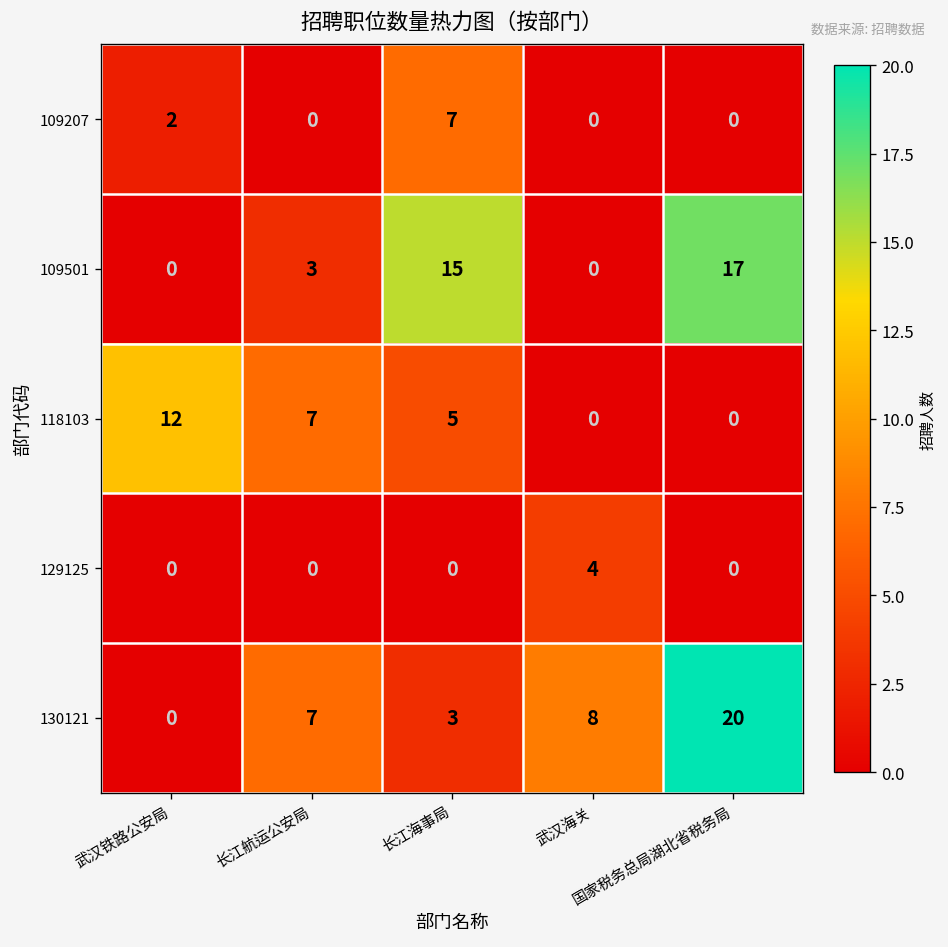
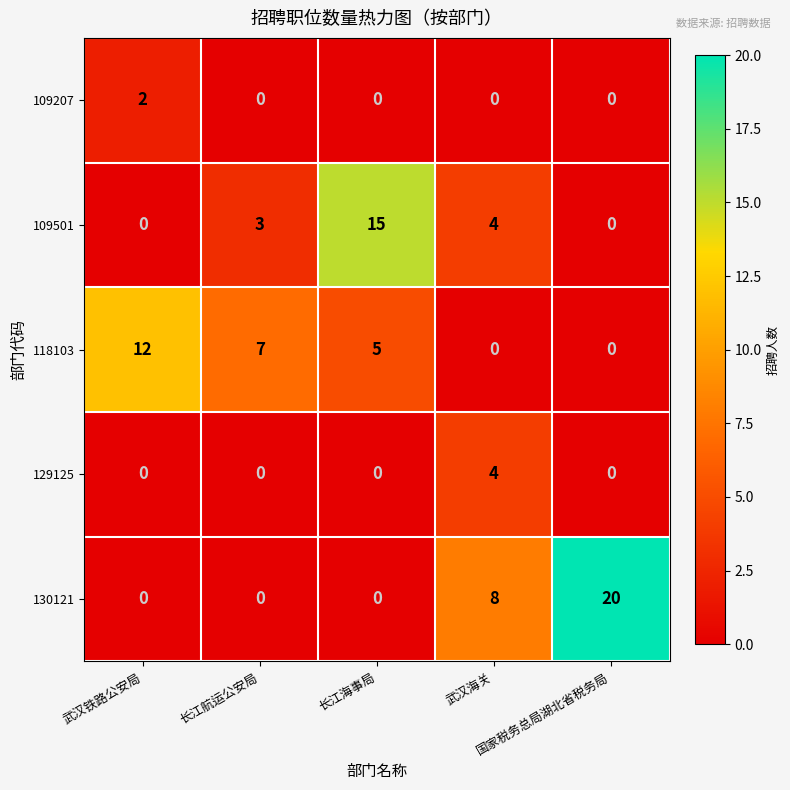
  {
    "109207": {
      "武汉铁路公安局": 2,
      "长江航运公安局": 0,
-     "长江海事局": 7,
+     "长江海事局": 0,
      "武汉海关": 0,
      "国家税务总局湖北省税务局": 0
    },
    "109501": {
      "武汉铁路公安局": 0,
      "长江航运公安局": 3,
      "长江海事局": 15,
-     "武汉海关": 0,
-     "国家税务总局湖北省税务局": 17
+     "武汉海关": 4,
+     "国家税务总局湖北省税务局": 0
    },
    "118103": {
      "武汉铁路公安局": 12,
      "长江航运公安局": 7,
      "长江海事局": 5,
      "武汉海关": 0,
      "国家税务总局湖北省税务局": 0
    },
    "129125": {
      "武汉铁路公安局": 0,
      "长江航运公安局": 0,
      "长江海事局": 0,
      "武汉海关": 4,
      "国家税务总局湖北省税务局": 0
    },
    "130121": {
      "武汉铁路公安局": 0,
-     "长江航运公安局": 7,
-     "长江海事局": 3,
+     "长江航运公安局": 0,
+     "长江海事局": 0,
      "武汉海关": 8,
      "国家税务总局湖北省税务局": 20
    }
  }
